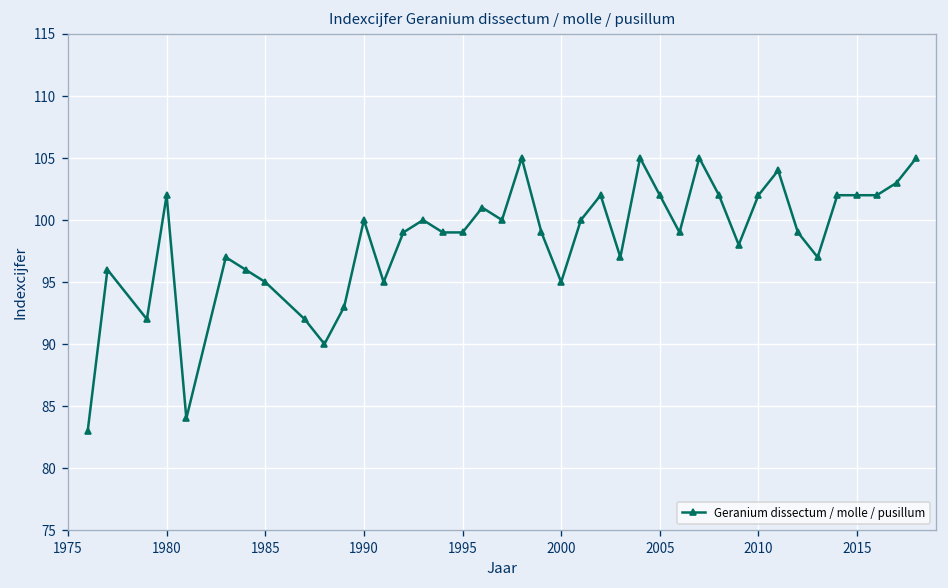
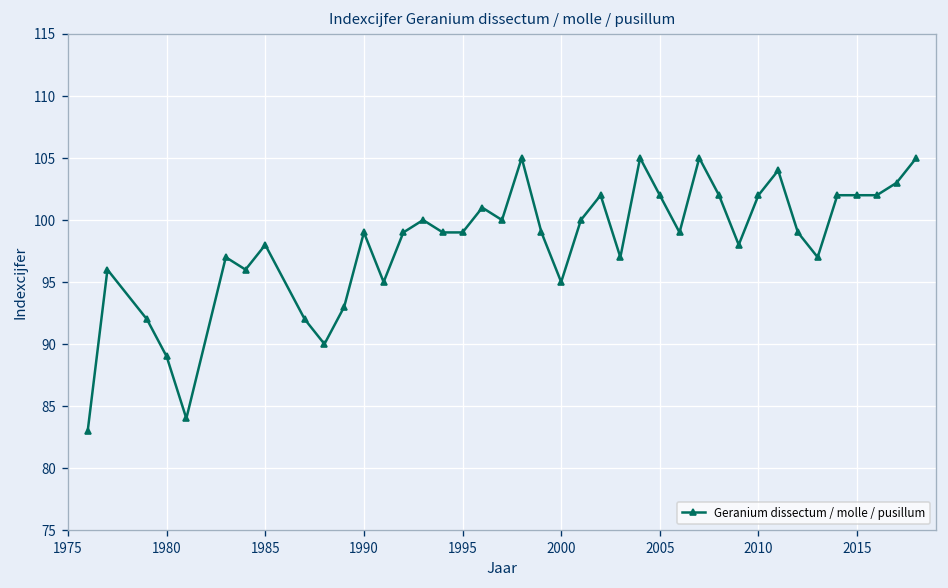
  {
-   "1980": 102,
-   "1985": 95,
-   "1990": 100,
+   "1980": 89,
+   "1985": 98,
+   "1990": 99,
    "1995": 99,
    "2000": 95,
    "2005": 102,
    "2010": 102,
    "2015": 102
  }
